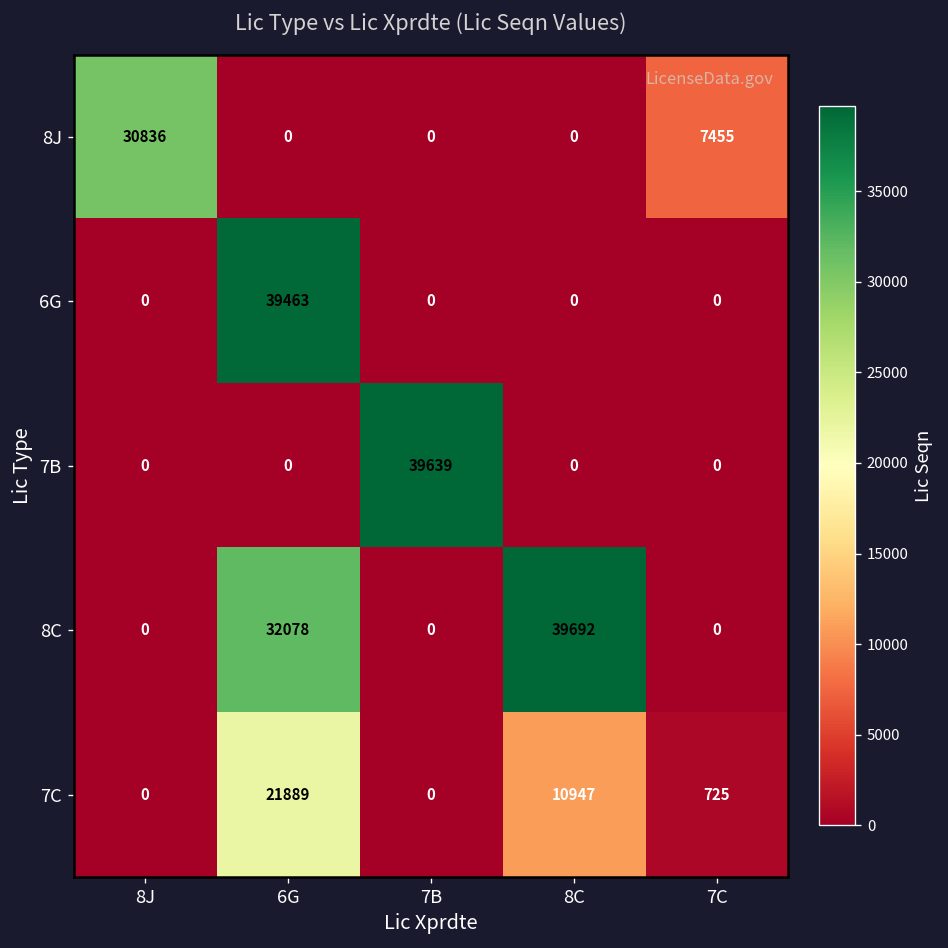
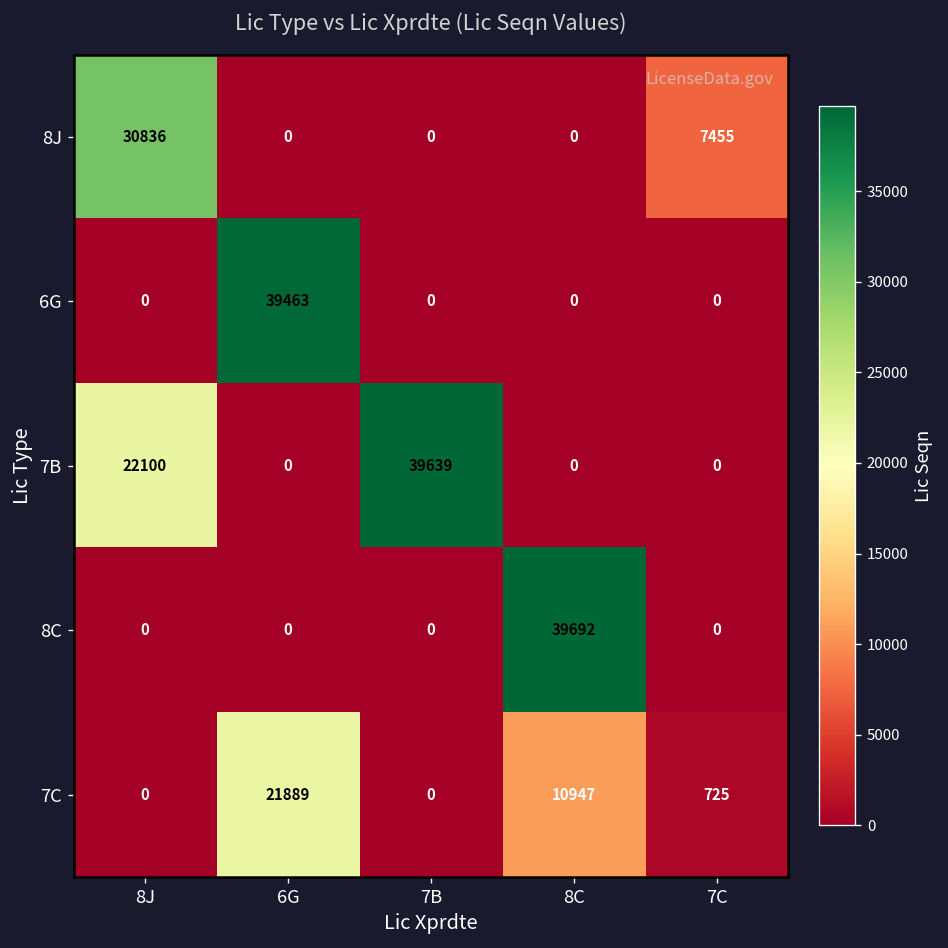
  {
    "8J": {
      "8J": 30836,
      "6G": 0,
      "7B": 0,
      "8C": 0
    },
    "6G": {
      "8J": 0,
      "6G": 39463,
      "7B": 0,
      "8C": 0,
      "7C": 0
    },
    "7B": {
-     "8J": 0,
+     "8J": 22100,
      "6G": 0,
      "7B": 39639,
      "8C": 0,
      "7C": 0
    },
    "8C": {
      "8J": 0,
-     "6G": 32078,
+     "6G": 0,
      "7B": 0,
      "8C": 39692,
      "7C": 0
    },
    "7C": {
      "8J": 0,
      "6G": 21889,
      "7B": 0,
      "8C": 10947,
      "7C": 725
    }
  }
